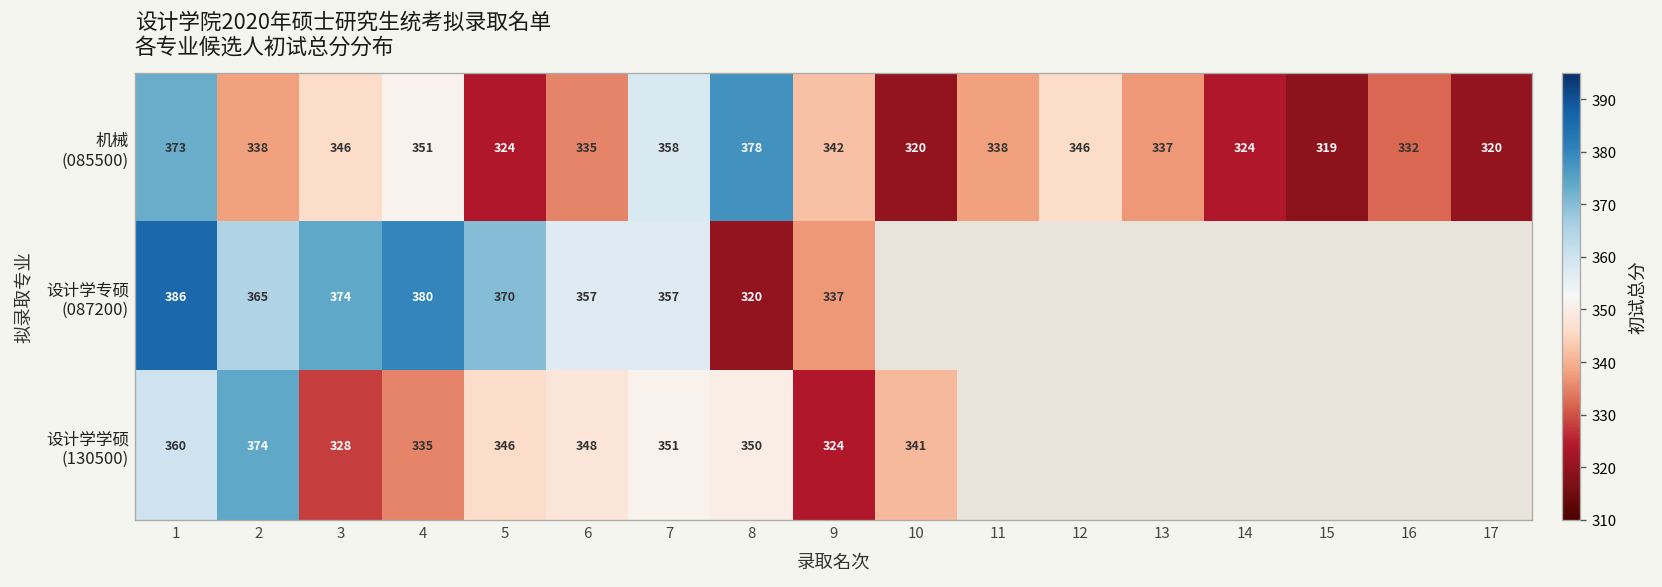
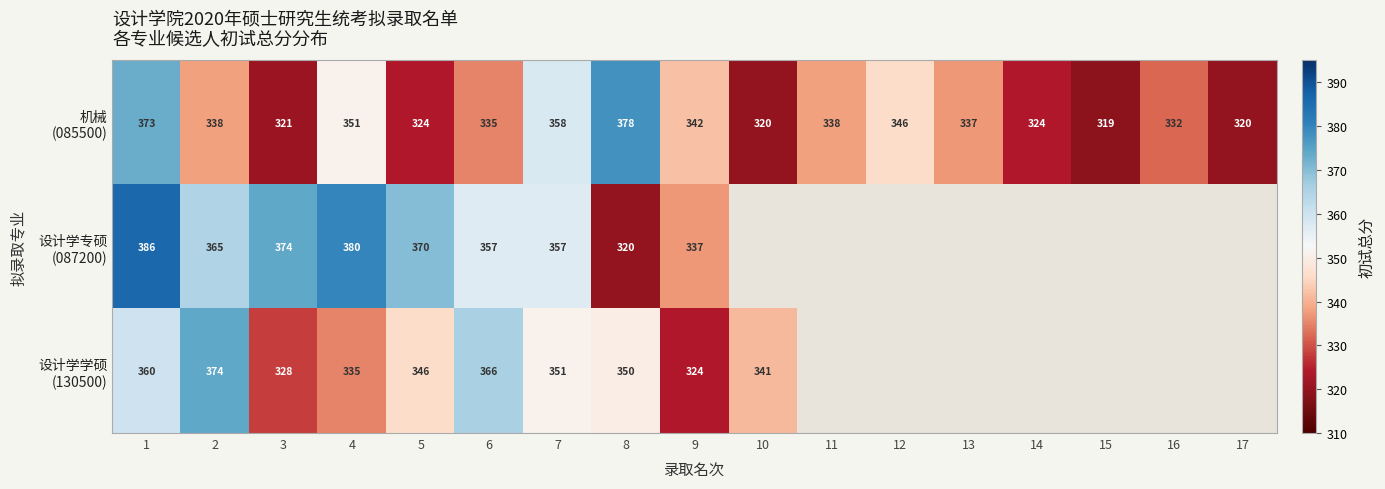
  {
    "机械 (085500)": {
      "1": 373,
      "2": 338,
-     "3": 346,
+     "3": 321,
      "4": 351,
      "5": 324,
      "6": 335,
      "7": 358,
      "8": 378,
      "9": 342,
      "10": 320,
      "11": 338,
      "12": 346,
      "13": 337,
      "14": 324,
      "15": 319,
      "16": 332,
      "17": 320
    },
    "设计学专硕 (087200)": {
      "1": 386,
      "2": 365,
      "3": 374,
      "4": 380,
      "5": 370,
      "6": 357,
      "7": 357,
      "8": 320,
      "9": 337
    },
    "设计学学硕 (130500)": {
      "1": 360,
      "2": 374,
      "3": 328,
      "4": 335,
      "5": 346,
-     "6": 348,
+     "6": 366,
      "7": 351,
      "8": 350,
      "9": 324,
      "10": 341
    }
  }
